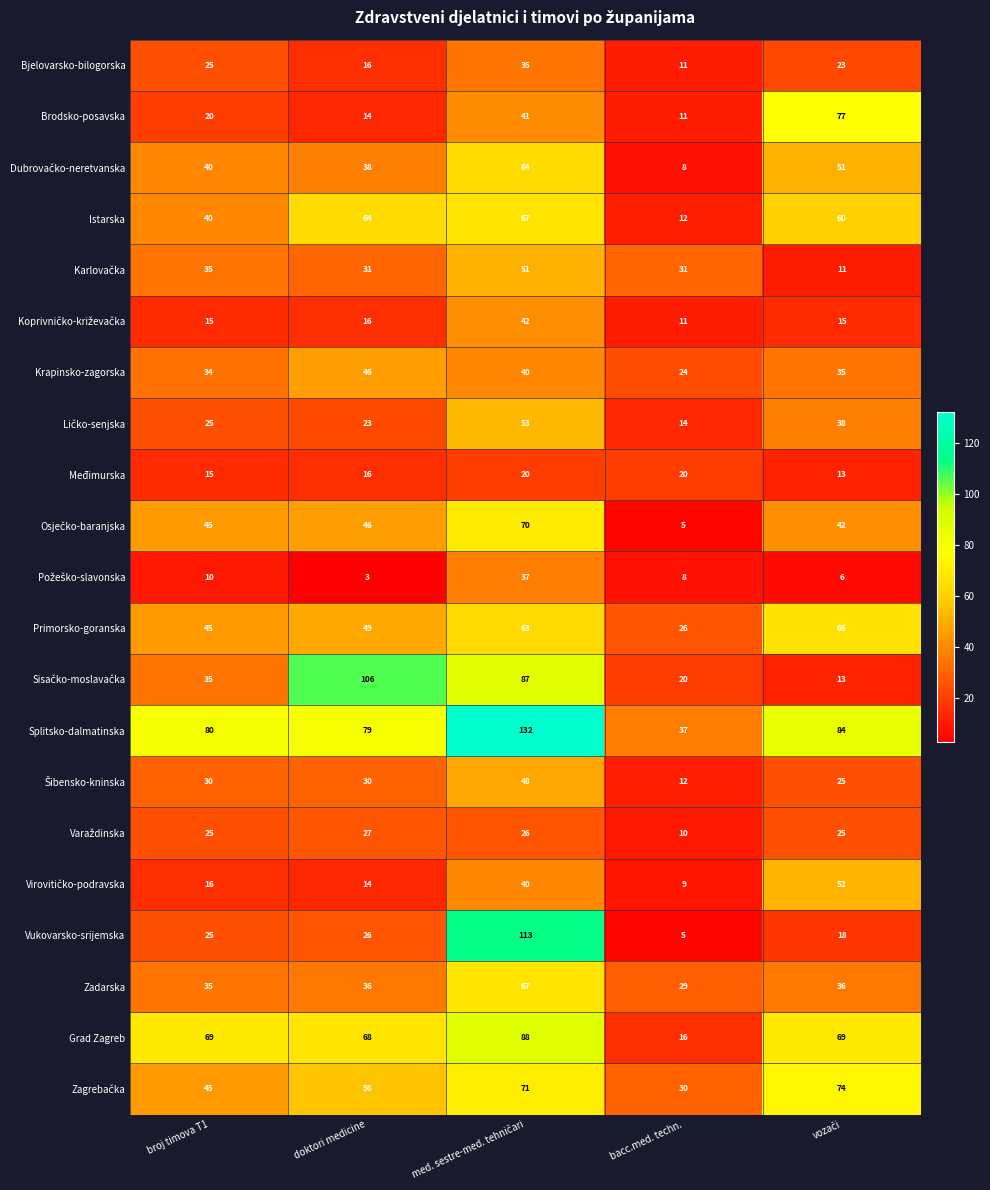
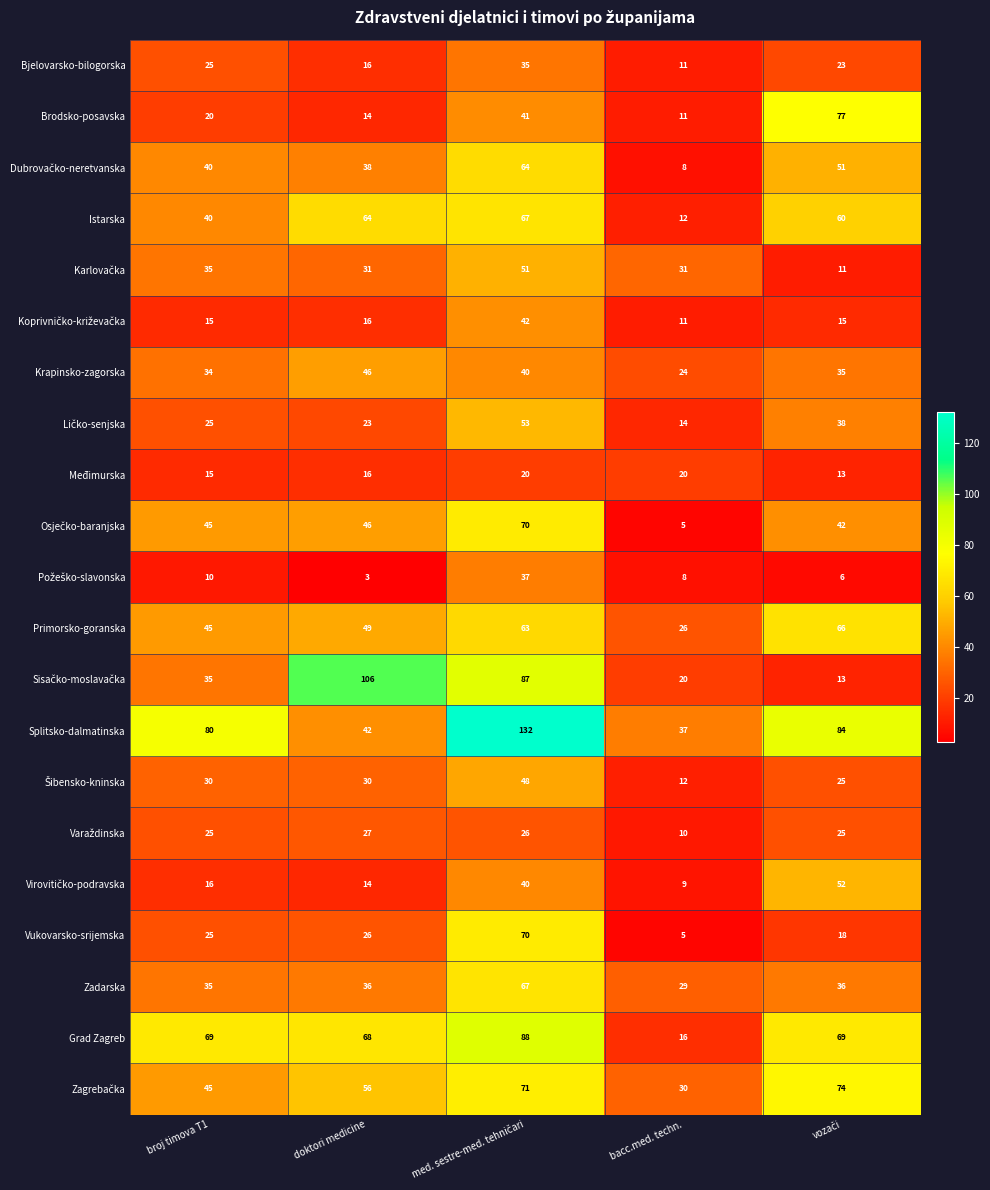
  {
    "Bjelovarsko-bilogorska": {
      "broj timova T1": 25,
      "doktori medicine": 16,
      "med. sestre-med. tehničari": 35,
      "bacc.med. techn.": 11,
      "vozači": 23
    },
    "Brodsko-posavska": {
      "broj timova T1": 20,
      "doktori medicine": 14,
      "med. sestre-med. tehničari": 41,
      "bacc.med. techn.": 11,
      "vozači": 77
    },
    "Dubrovačko-neretvanska": {
      "broj timova T1": 40,
      "doktori medicine": 38,
      "med. sestre-med. tehničari": 64,
      "bacc.med. techn.": 8,
      "vozači": 51
    },
    "Istarska": {
      "broj timova T1": 40,
      "doktori medicine": 64,
      "med. sestre-med. tehničari": 67,
      "bacc.med. techn.": 12,
      "vozači": 60
    },
    "Karlovačka": {
      "broj timova T1": 35,
      "doktori medicine": 31,
      "med. sestre-med. tehničari": 51,
      "bacc.med. techn.": 31,
      "vozači": 11
    },
    "Koprivničko-križevačka": {
      "broj timova T1": 15,
      "doktori medicine": 16,
      "med. sestre-med. tehničari": 42,
      "bacc.med. techn.": 11,
      "vozači": 15
    },
    "Krapinsko-zagorska": {
      "broj timova T1": 34,
      "doktori medicine": 46,
      "med. sestre-med. tehničari": 40,
      "bacc.med. techn.": 24,
      "vozači": 35
    },
    "Ličko-senjska": {
      "broj timova T1": 25,
      "doktori medicine": 23,
      "med. sestre-med. tehničari": 53,
      "bacc.med. techn.": 14,
      "vozači": 38
    },
    "Međimurska": {
      "broj timova T1": 15,
      "doktori medicine": 16,
      "med. sestre-med. tehničari": 20,
      "bacc.med. techn.": 20,
      "vozači": 13
    },
    "Osječko-baranjska": {
      "broj timova T1": 45,
      "doktori medicine": 46,
      "med. sestre-med. tehničari": 70,
      "bacc.med. techn.": 5,
      "vozači": 42
    },
    "Požeško-slavonska": {
      "broj timova T1": 10,
      "doktori medicine": 3,
      "med. sestre-med. tehničari": 37,
      "bacc.med. techn.": 8,
      "vozači": 6
    },
    "Primorsko-goranska": {
      "broj timova T1": 45,
      "doktori medicine": 49,
      "med. sestre-med. tehničari": 63,
      "bacc.med. techn.": 26,
      "vozači": 66
    },
    "Sisačko-moslavačka": {
      "broj timova T1": 35,
      "doktori medicine": 106,
      "med. sestre-med. tehničari": 87,
      "bacc.med. techn.": 20,
      "vozači": 13
    },
    "Splitsko-dalmatinska": {
      "broj timova T1": 80,
-     "doktori medicine": 79,
+     "doktori medicine": 42,
      "med. sestre-med. tehničari": 132,
      "bacc.med. techn.": 37,
      "vozači": 84
    },
    "Šibensko-kninska": {
      "broj timova T1": 30,
      "doktori medicine": 30,
      "med. sestre-med. tehničari": 48,
      "bacc.med. techn.": 12,
      "vozači": 25
    },
    "Varaždinska": {
      "broj timova T1": 25,
      "doktori medicine": 27,
      "med. sestre-med. tehničari": 26,
      "bacc.med. techn.": 10,
      "vozači": 25
    },
    "Virovitičko-podravska": {
      "broj timova T1": 16,
      "doktori medicine": 14,
      "med. sestre-med. tehničari": 40,
      "bacc.med. techn.": 9,
      "vozači": 52
    },
    "Vukovarsko-srijemska": {
      "broj timova T1": 25,
      "doktori medicine": 26,
-     "med. sestre-med. tehničari": 113,
+     "med. sestre-med. tehničari": 70,
      "bacc.med. techn.": 5,
      "vozači": 18
    },
    "Zadarska": {
      "broj timova T1": 35,
      "doktori medicine": 36,
      "med. sestre-med. tehničari": 67,
      "bacc.med. techn.": 29,
      "vozači": 36
    },
    "Grad Zagreb": {
      "broj timova T1": 69,
      "doktori medicine": 68,
      "med. sestre-med. tehničari": 88,
      "bacc.med. techn.": 16,
      "vozači": 69
    },
    "Zagrebačka": {
      "broj timova T1": 45,
      "doktori medicine": 56,
      "med. sestre-med. tehničari": 71,
      "bacc.med. techn.": 30,
      "vozači": 74
    }
  }
